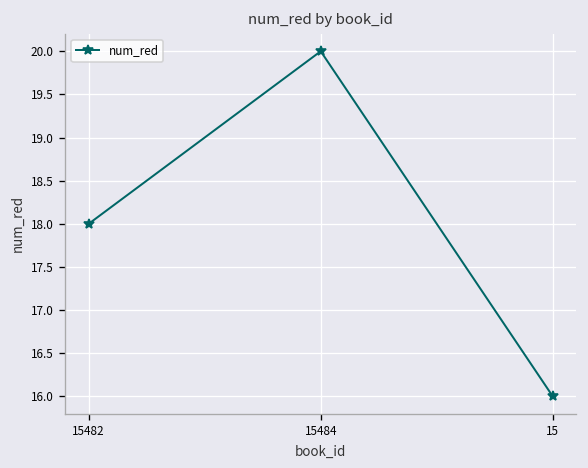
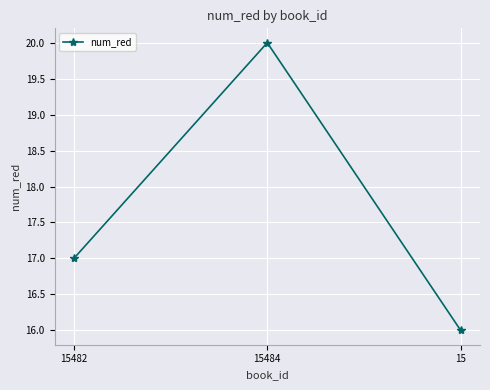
  {
-   "15482": 18,
+   "15482": 17,
    "15484": 20,
    "15": 16
  }
